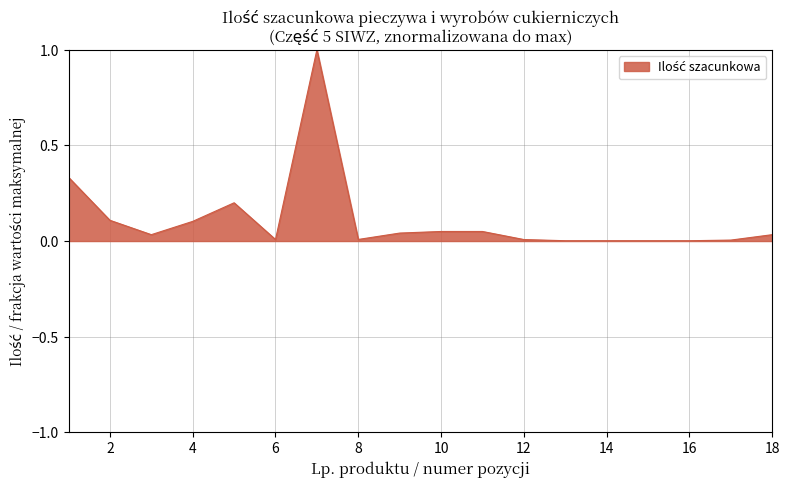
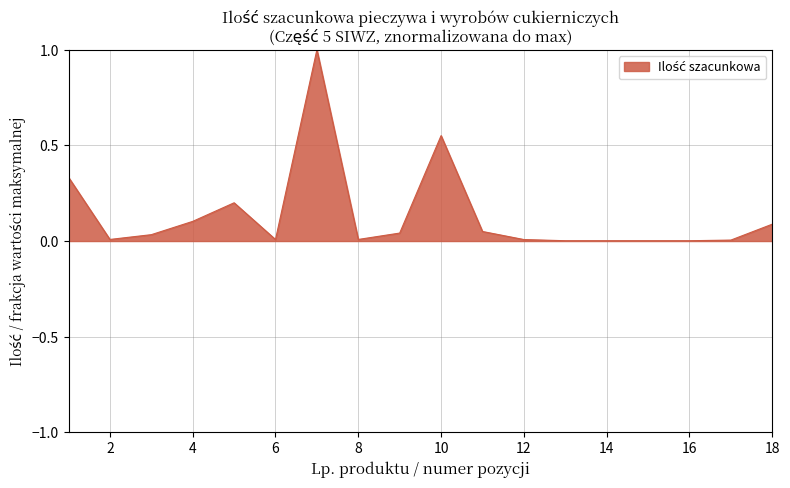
  {
-   "2": 0.11,
+   "2": 0.01,
    "4": 0.10,
    "6": 0.01,
    "8": 0.01,
-   "10": 0.05,
+   "10": 0.55,
    "12": 0.01,
    "14": 0.00,
    "16": 0.00,
-   "18": 0.03
+   "18": 0.09
  }
